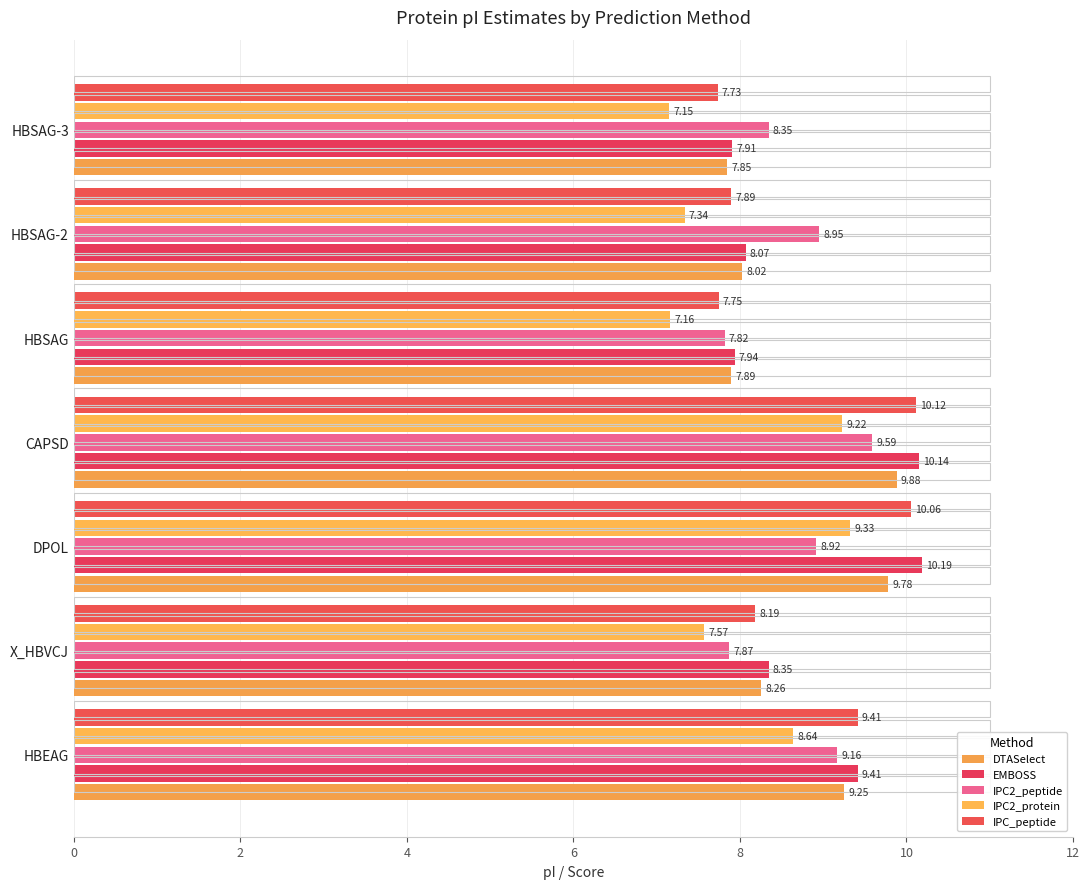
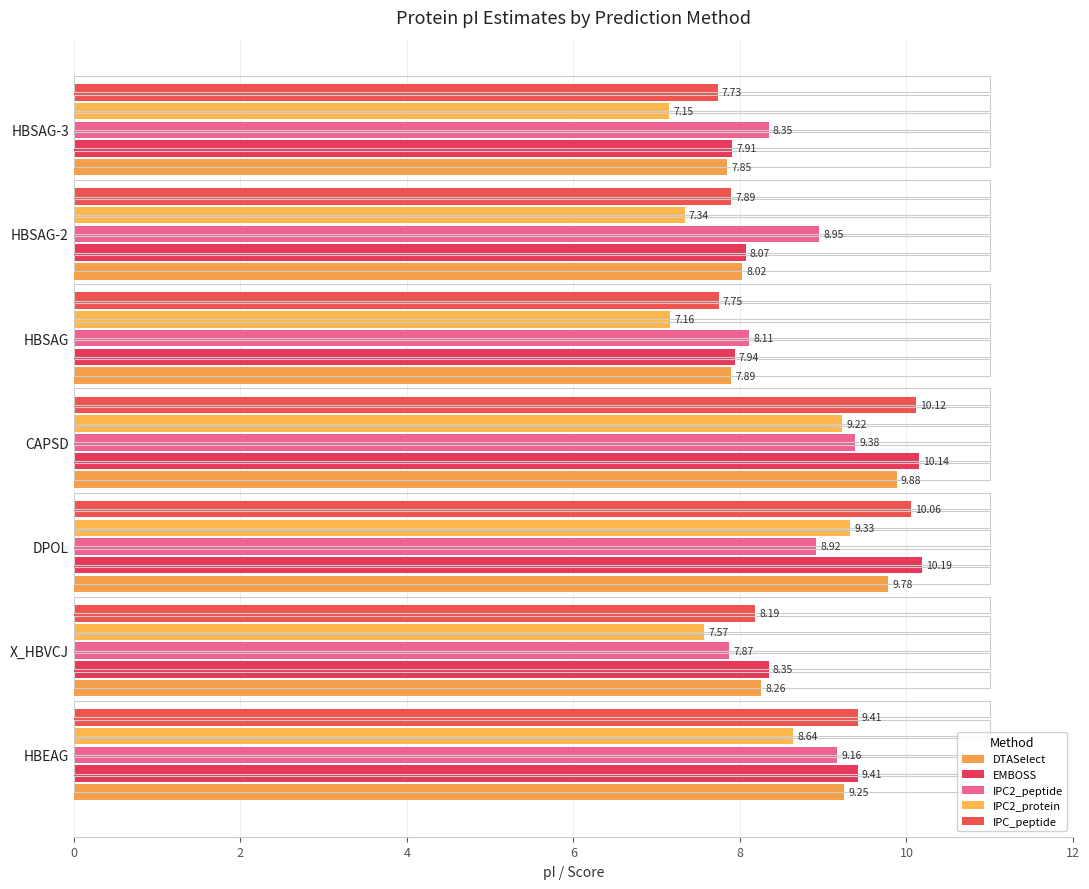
  {
    "IPC2_peptide": {
      "HBSAG-3": 8.35,
      "HBSAG-2": 8.95,
-     "HBSAG": 7.82,
-     "CAPSD": 9.59,
+     "HBSAG": 8.11,
+     "CAPSD": 9.38,
      "DPOL": 8.92,
      "X_HBVCJ": 7.87,
      "HBEAG": 9.16
    }
  }
